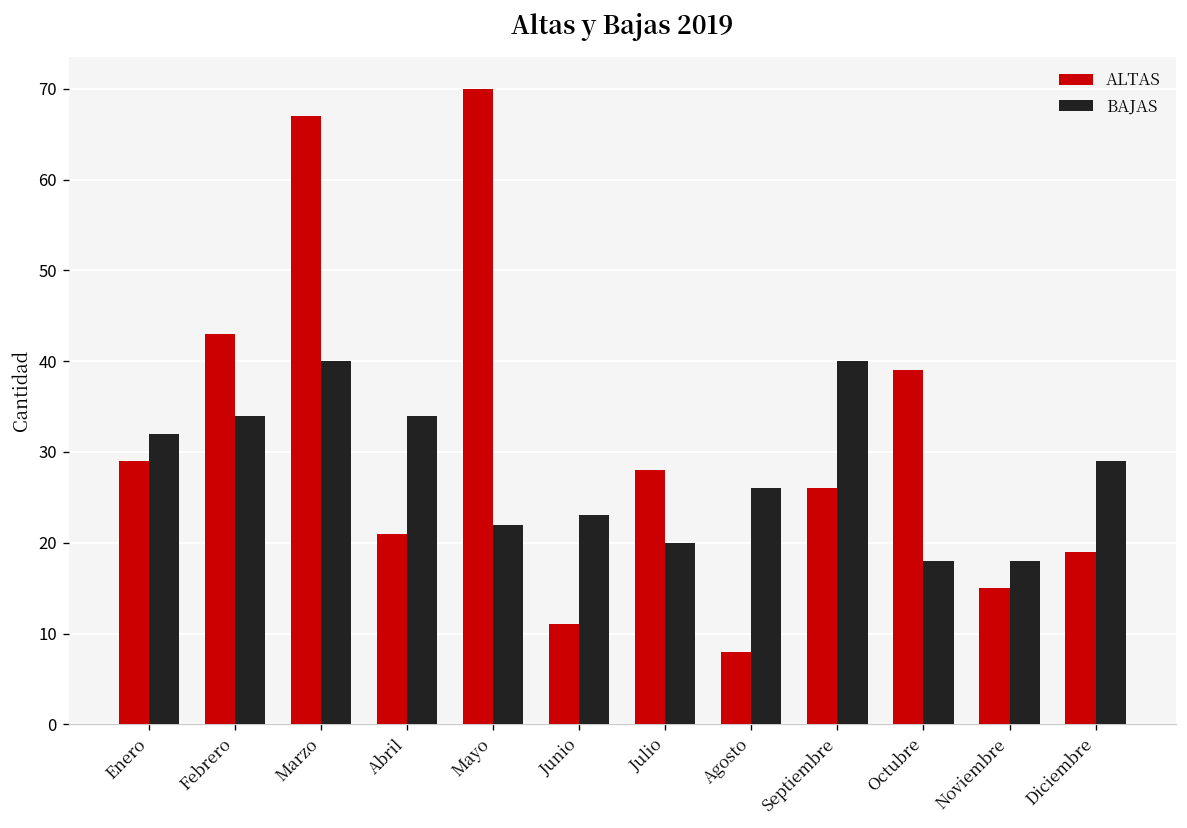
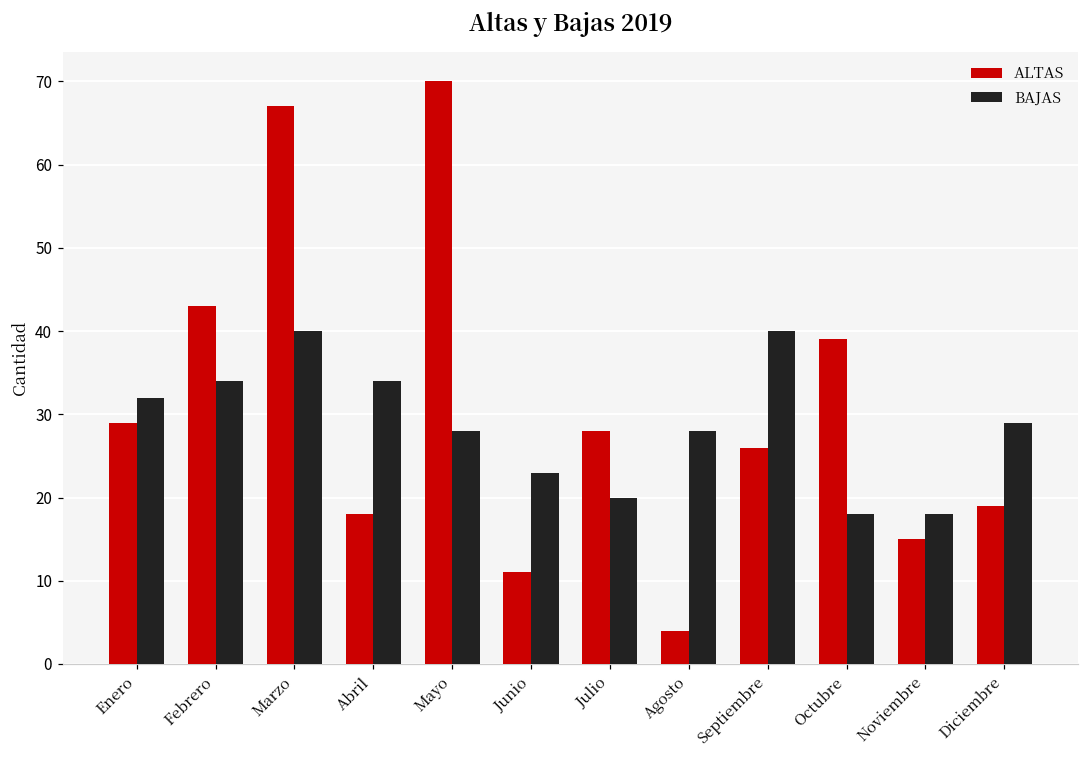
  {
    "ALTAS": {
      "Enero": 29,
      "Febrero": 43,
      "Marzo": 67,
-     "Abril": 21,
+     "Abril": 18,
      "Mayo": 70,
      "Junio": 11,
      "Julio": 28,
-     "Agosto": 8,
+     "Agosto": 4,
      "Septiembre": 26,
      "Octubre": 39,
      "Noviembre": 15,
      "Diciembre": 19
    },
    "BAJAS": {
      "Enero": 32,
      "Febrero": 34,
      "Marzo": 40,
      "Abril": 34,
-     "Mayo": 22,
+     "Mayo": 28,
      "Junio": 23,
      "Julio": 20,
-     "Agosto": 26,
+     "Agosto": 28,
      "Septiembre": 40,
      "Octubre": 18,
      "Noviembre": 18,
      "Diciembre": 29
    }
  }
